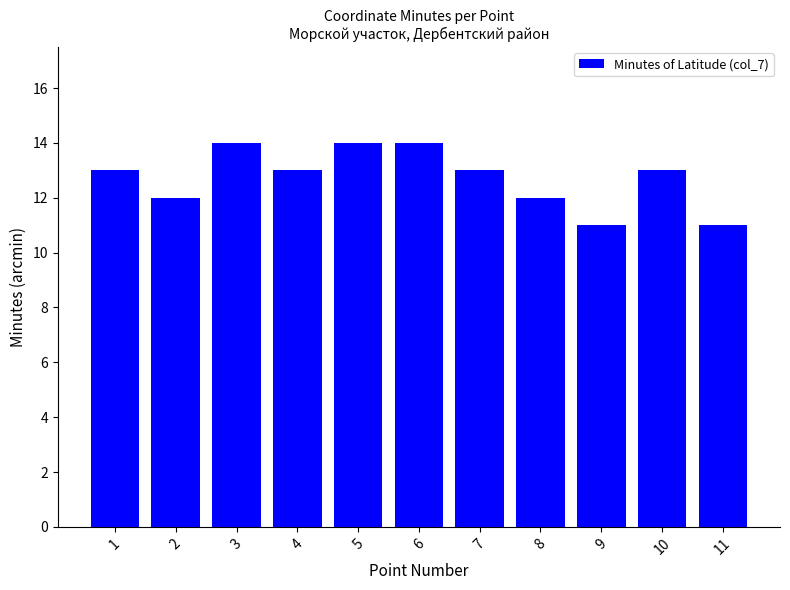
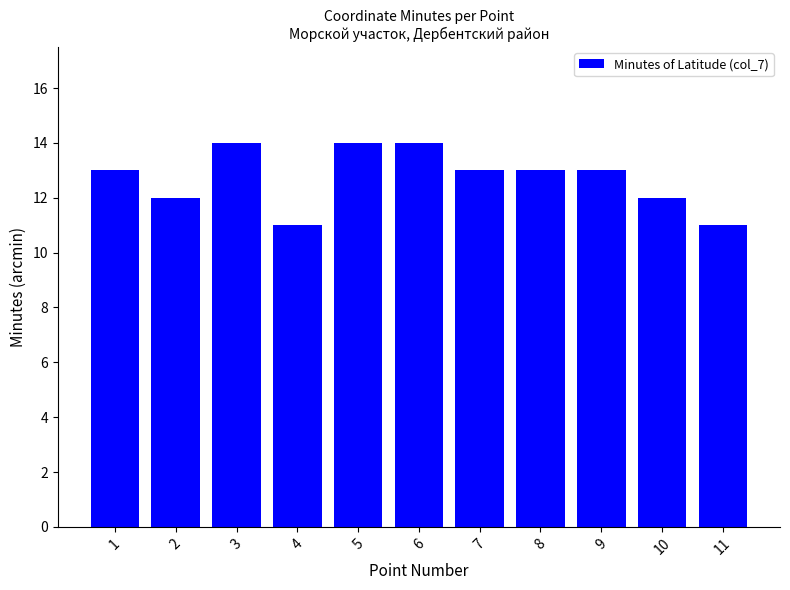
  {
    "1": 13,
    "2": 12,
    "3": 14,
-   "4": 13,
+   "4": 11,
    "5": 14,
    "6": 14,
    "7": 13,
-   "8": 12,
-   "9": 11,
-   "10": 13,
+   "8": 13,
+   "9": 13,
+   "10": 12,
    "11": 11
  }
